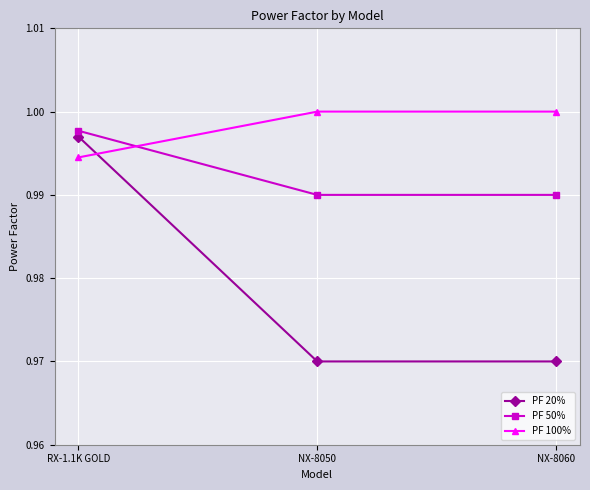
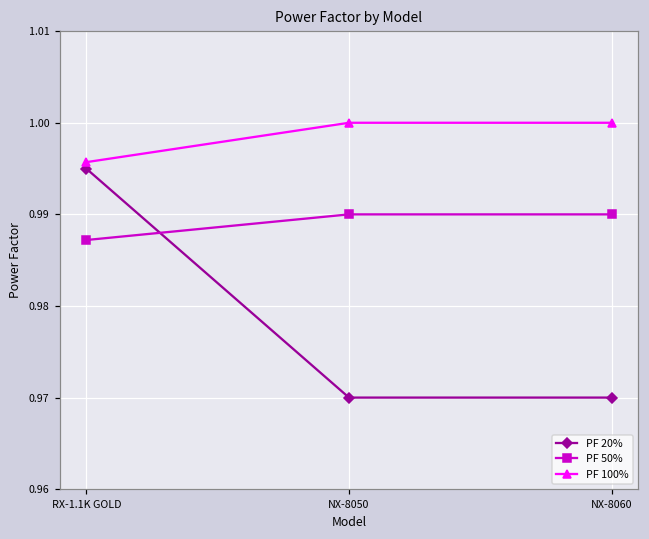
  {
    "PF 20%": {
-     "RX-1.1K GOLD": 0.997,
+     "RX-1.1K GOLD": 0.995,
      "NX-8050": 0.970,
      "NX-8060": 0.970
    },
    "PF 50%": {
-     "RX-1.1K GOLD": 0.998,
+     "RX-1.1K GOLD": 0.987,
      "NX-8050": 0.990,
      "NX-8060": 0.990
    },
    "PF 100%": {
-     "RX-1.1K GOLD": 0.995,
+     "RX-1.1K GOLD": 0.996,
      "NX-8050": 1.000,
      "NX-8060": 1.000
    }
  }
